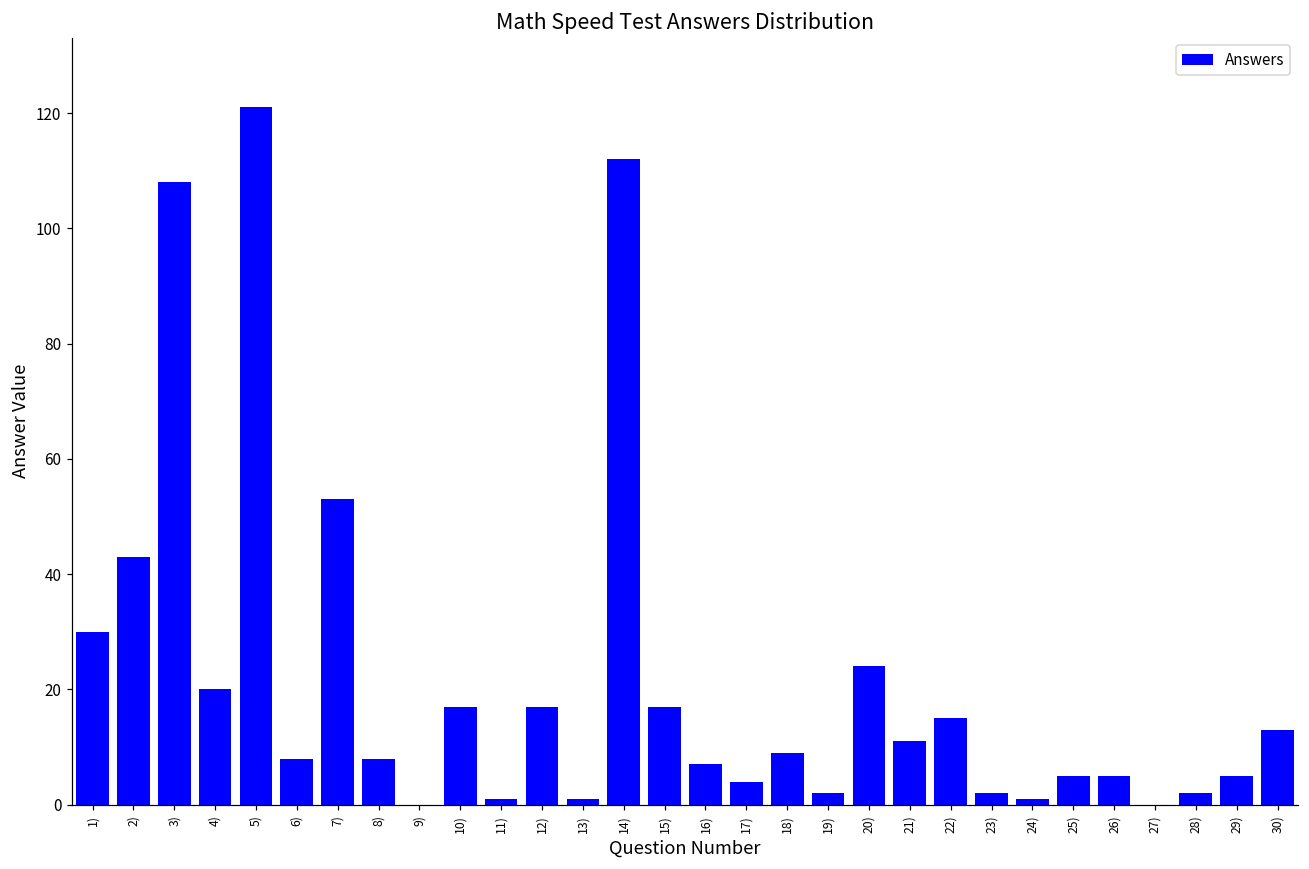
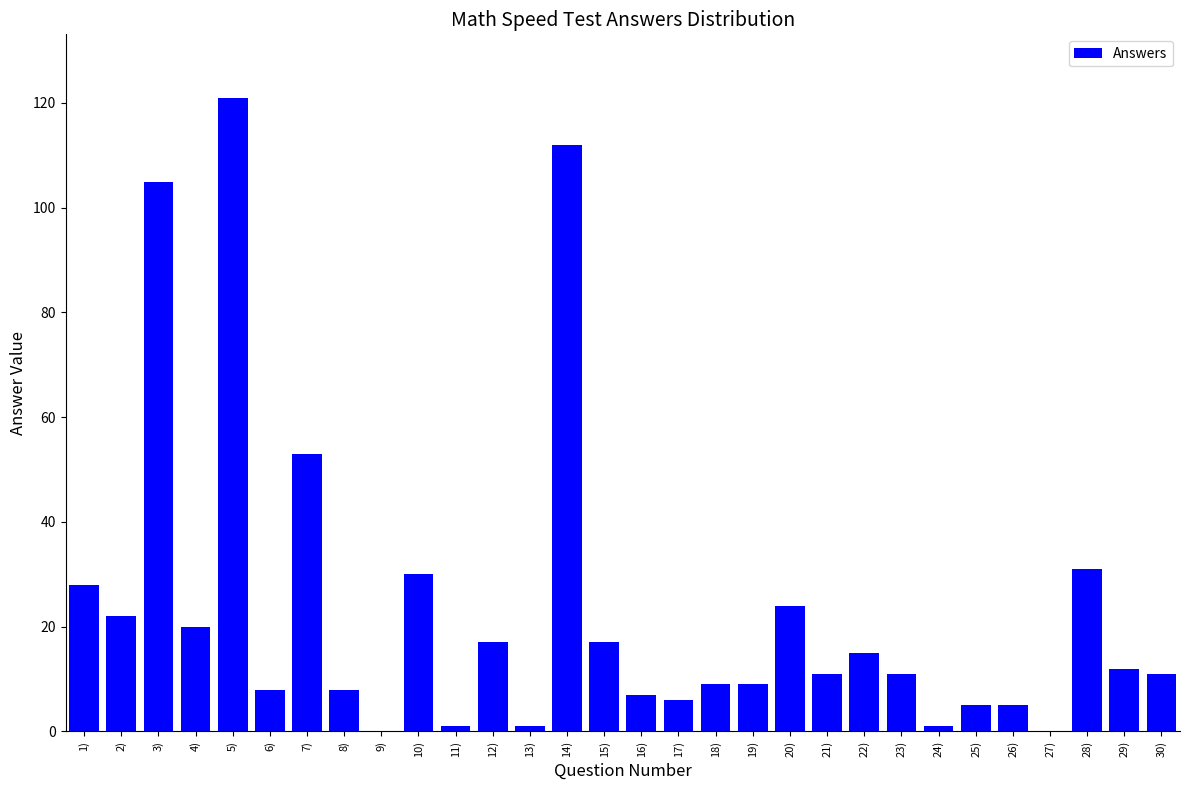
  {
-   "1)": 30,
-   "2)": 43,
-   "3)": 108,
+   "1)": 28,
+   "2)": 22,
+   "3)": 105,
    "4)": 20,
    "5)": 121,
    "6)": 8,
    "7)": 53,
    "8)": 8,
    "9)": 0,
-   "10)": 17,
+   "10)": 30,
    "11)": 1,
    "12)": 17,
    "13)": 1,
    "14)": 112,
    "15)": 17,
    "16)": 7,
-   "17)": 4,
+   "17)": 6,
    "18)": 9,
-   "19)": 2,
+   "19)": 9,
    "20)": 24,
    "21)": 11,
    "22)": 15,
-   "23)": 2,
+   "23)": 11,
    "24)": 1,
    "25)": 5,
    "26)": 5,
    "27)": 0,
-   "28)": 2,
-   "29)": 5,
-   "30)": 13
+   "28)": 31,
+   "29)": 12,
+   "30)": 11
  }
